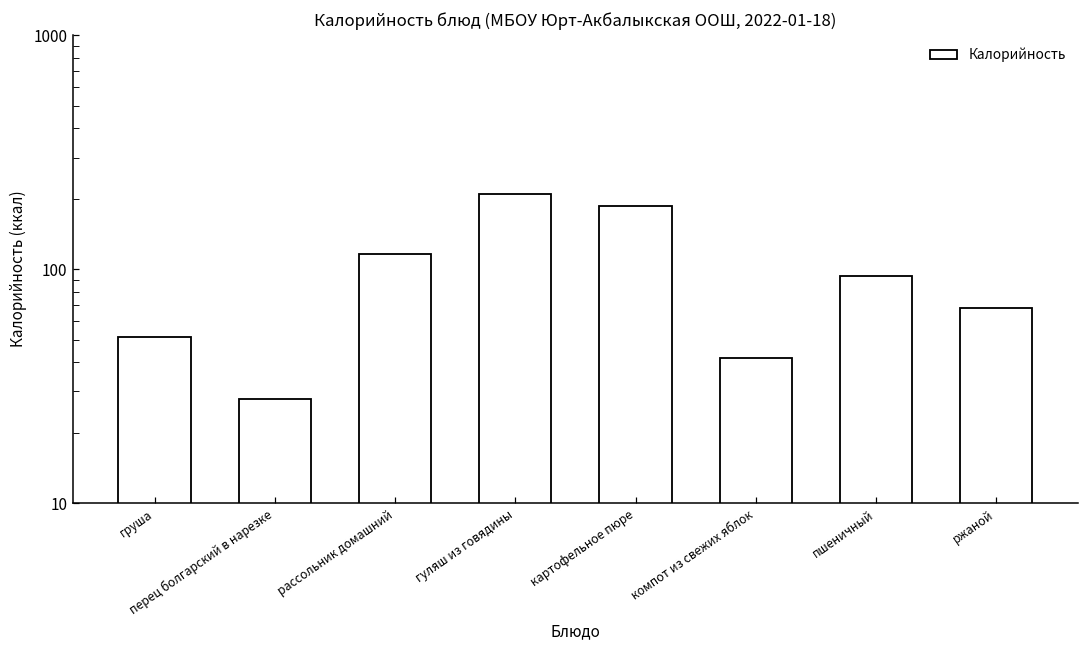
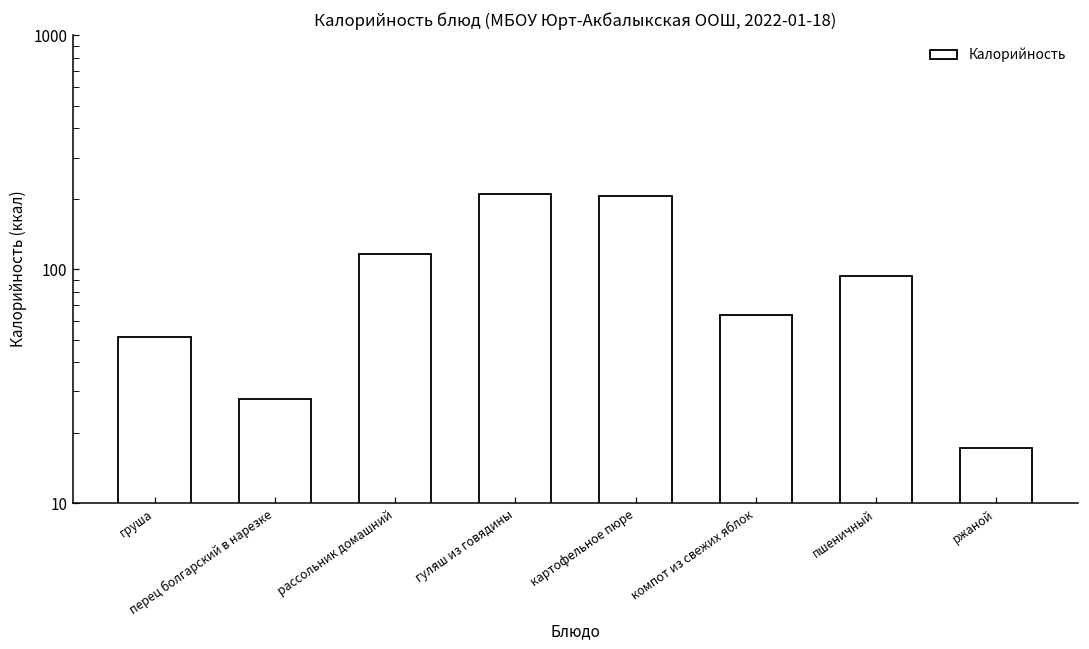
  {
    "груша": 51,
    "перец болгарский в нарезке": 28,
    "рассольник домашний": 120,
    "гуляш из говядины": 210,
-   "картофельное пюре": 190,
-   "компот из свежих яблок": 42,
+   "картофельное пюре": 210,
+   "компот из свежих яблок": 64,
    "пшеничный": 90,
-   "ржаной": 68
+   "ржаной": 17
  }
